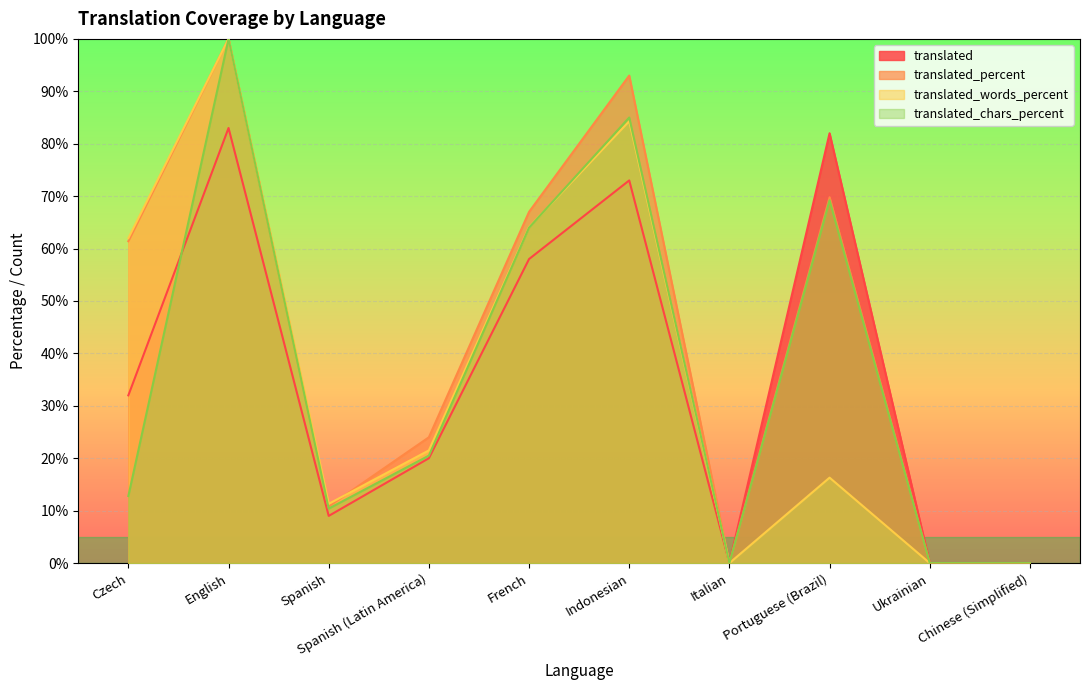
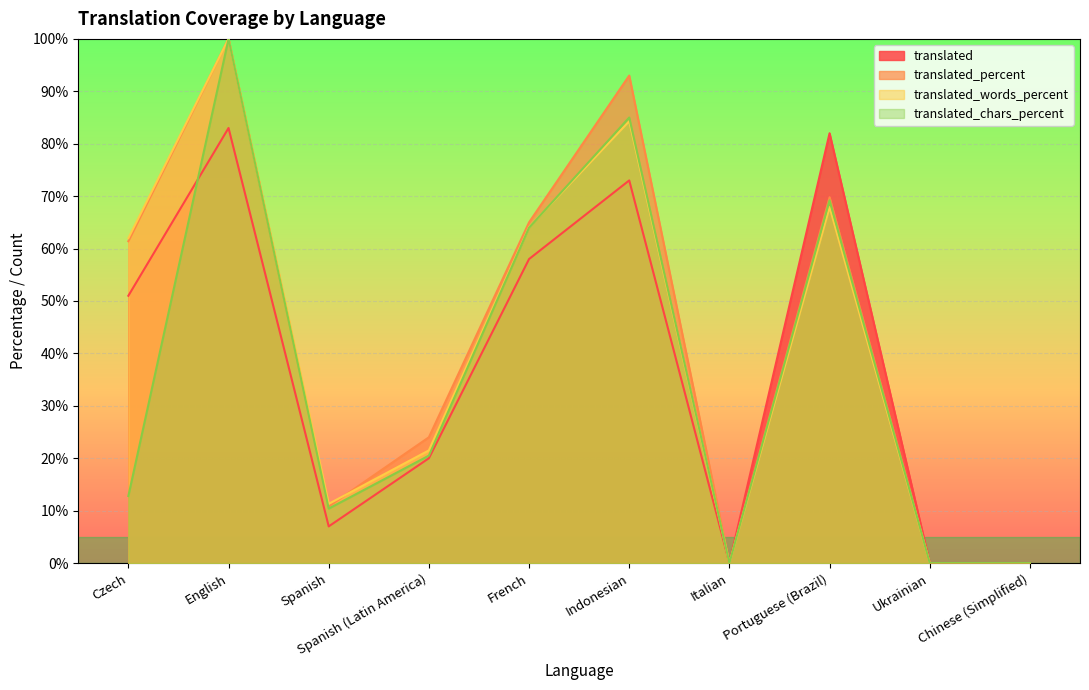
  {
    "translated": {
-     "Czech": "32%",
+     "Czech": "51%",
      "English": "83%",
-     "Spanish": "9%",
+     "Spanish": "7%",
      "Spanish (Latin America)": "20%",
      "French": "58%",
      "Indonesian": "73%",
      "Portuguese (Brazil)": "82%"
    },
    "translated_percent": {
      "Czech": "61%",
      "Spanish (Latin America)": "24%",
-     "French": "67%",
+     "French": "65%",
      "Indonesian": "93%",
      "Portuguese (Brazil)": "70%"
    },
    "translated_words_percent": {
      "Czech": "62%",
      "Spanish": "11%",
      "Spanish (Latin America)": "22%",
      "Indonesian": "84%",
-     "Portuguese (Brazil)": "16%"
+     "Portuguese (Brazil)": "68%"
    },
    "translated_chars_percent": {
      "Czech": "13%",
      "Spanish (Latin America)": "21%",
      "Indonesian": "85%",
      "Portuguese (Brazil)": "69%"
    }
  }
